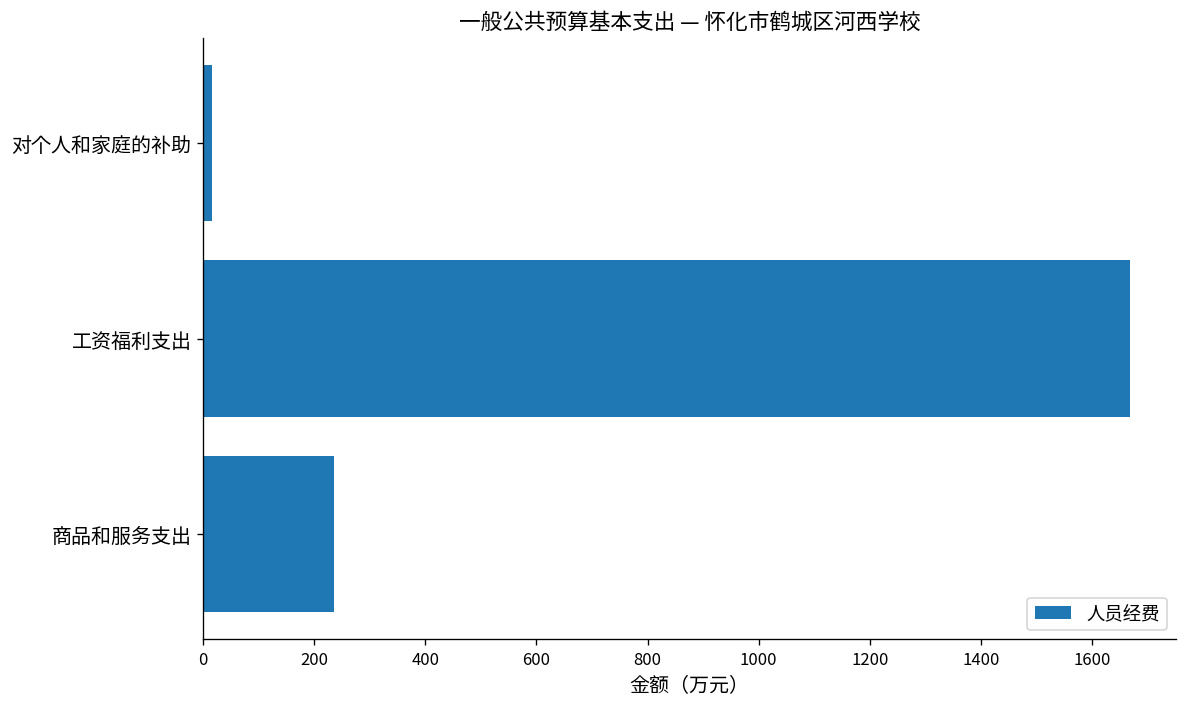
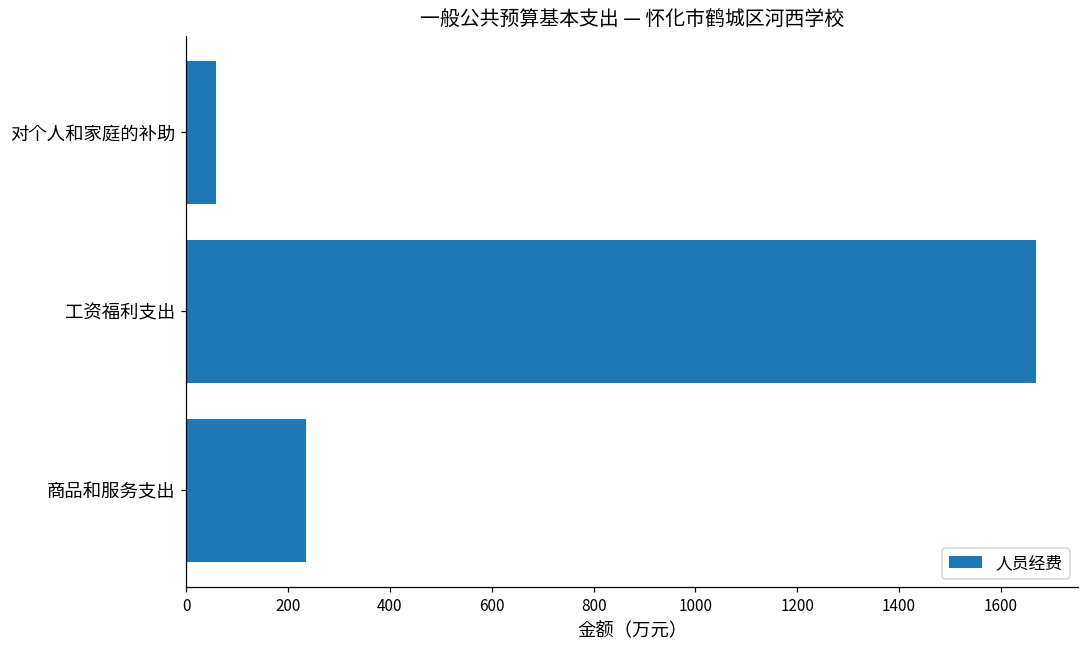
  {
-   "对个人和家庭的补助": 20,
+   "对个人和家庭的补助": 60,
    "工资福利支出": 1670,
    "商品和服务支出": 230
  }
